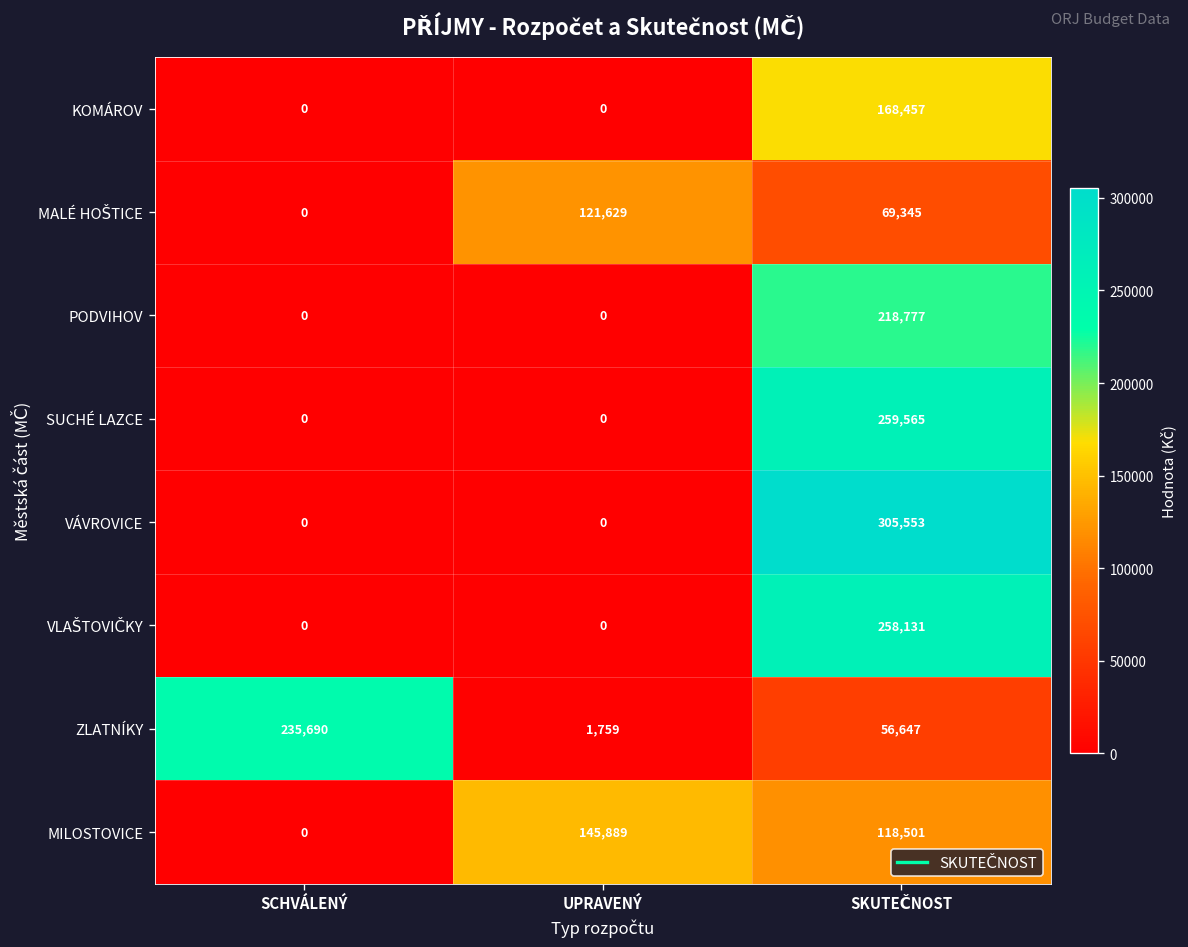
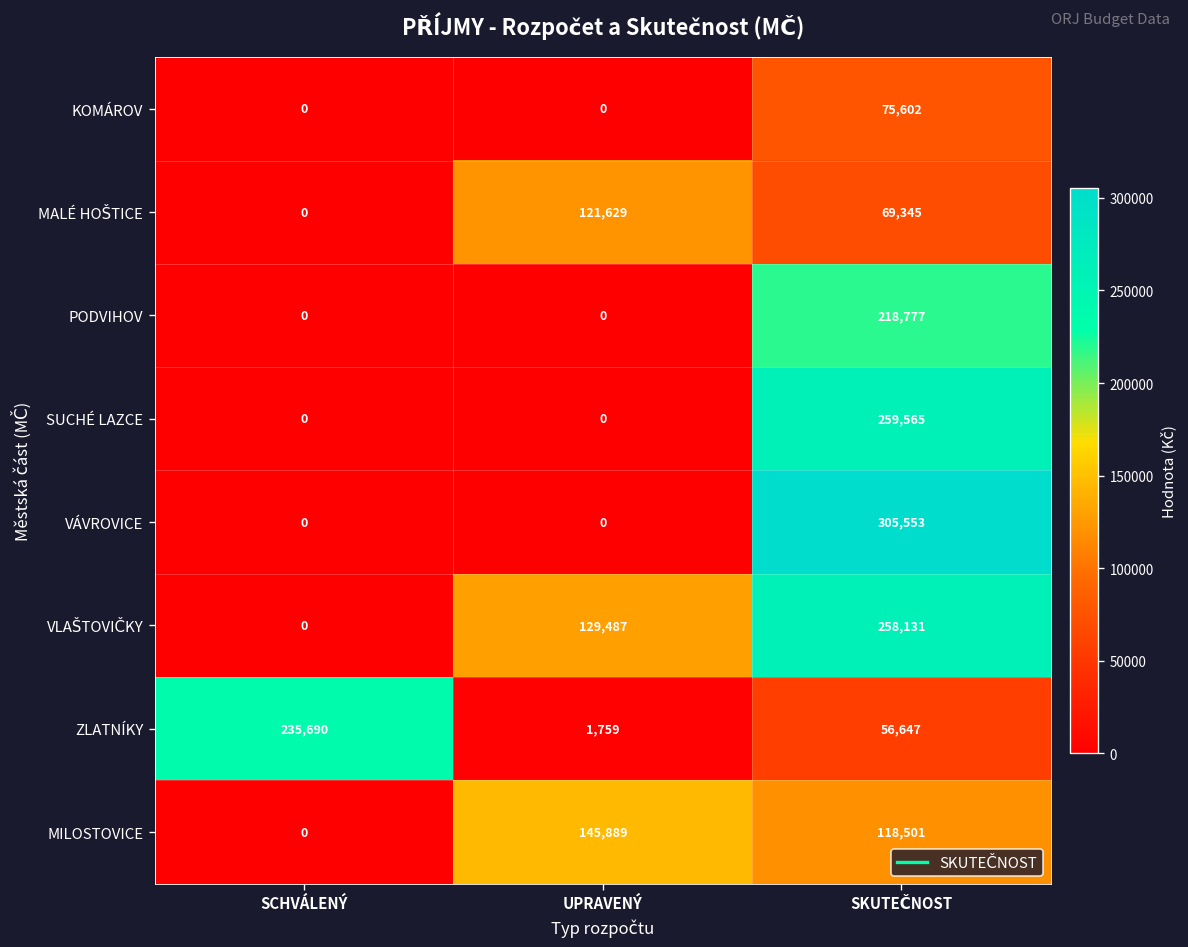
  {
    "KOMÁROV": {
-     "SKUTEČNOST": "168,457"
+     "SKUTEČNOST": "75,602"
    },
    "VLAŠTOVIČKY": {
-     "UPRAVENÝ": "0"
+     "UPRAVENÝ": "129,487"
    }
  }
